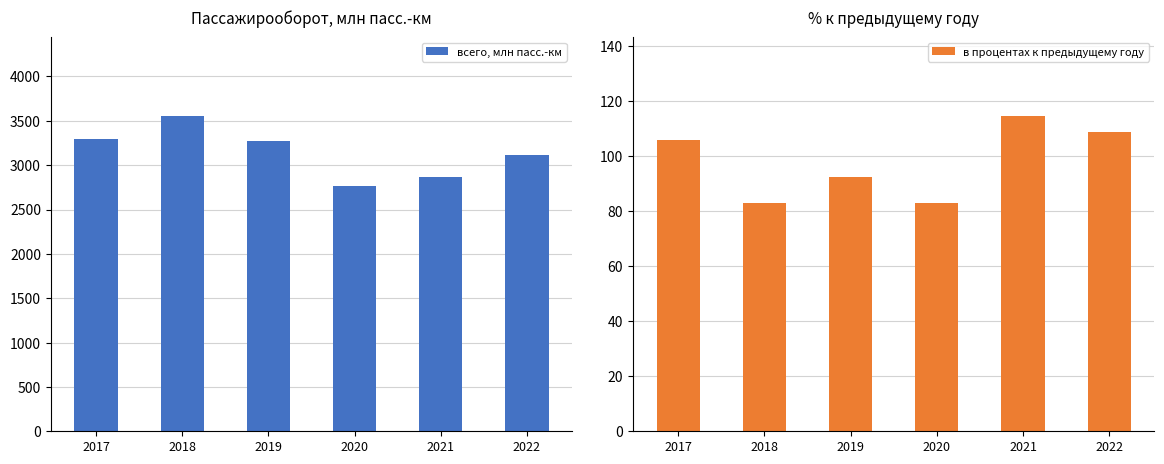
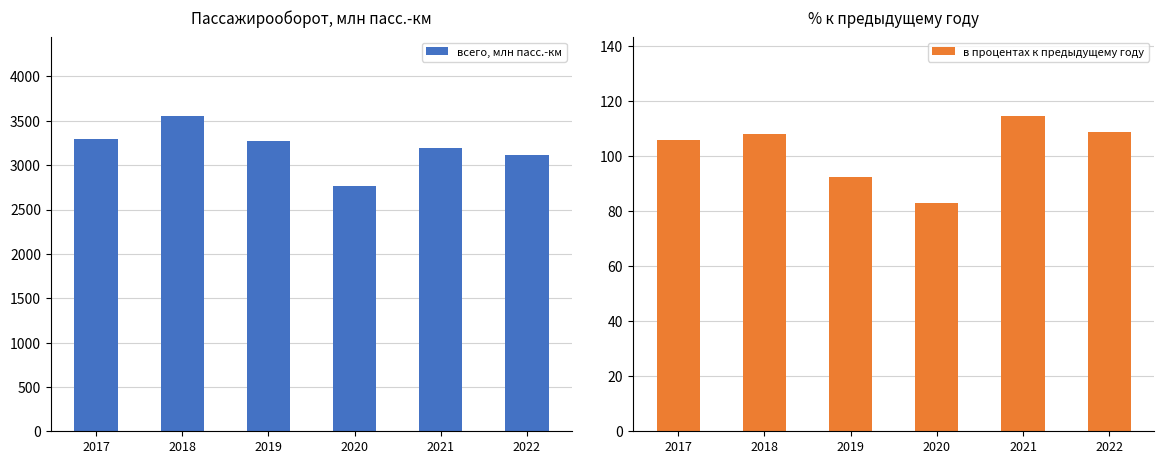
  {
    "Пассажирооборот, млн пасс.-км": {
      "2017": 3300,
      "2018": 3600,
      "2019": 3300,
      "2020": 2800,
-     "2021": 2900,
+     "2021": 3200,
      "2022": 3100
    },
    "% к предыдущему году": {
      "2017": 106,
-     "2018": 83,
+     "2018": 108,
      "2019": 92,
      "2020": 83,
      "2021": 115,
      "2022": 109
    }
  }
